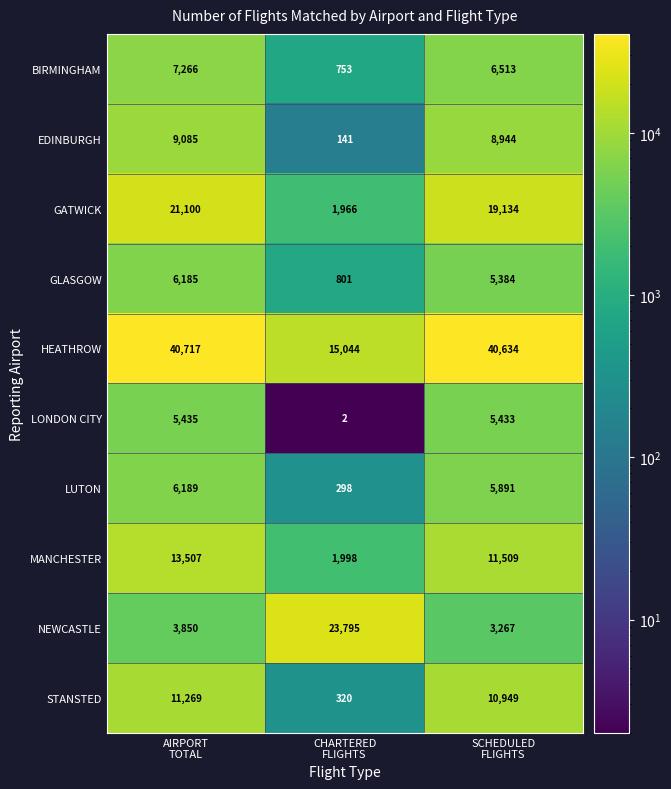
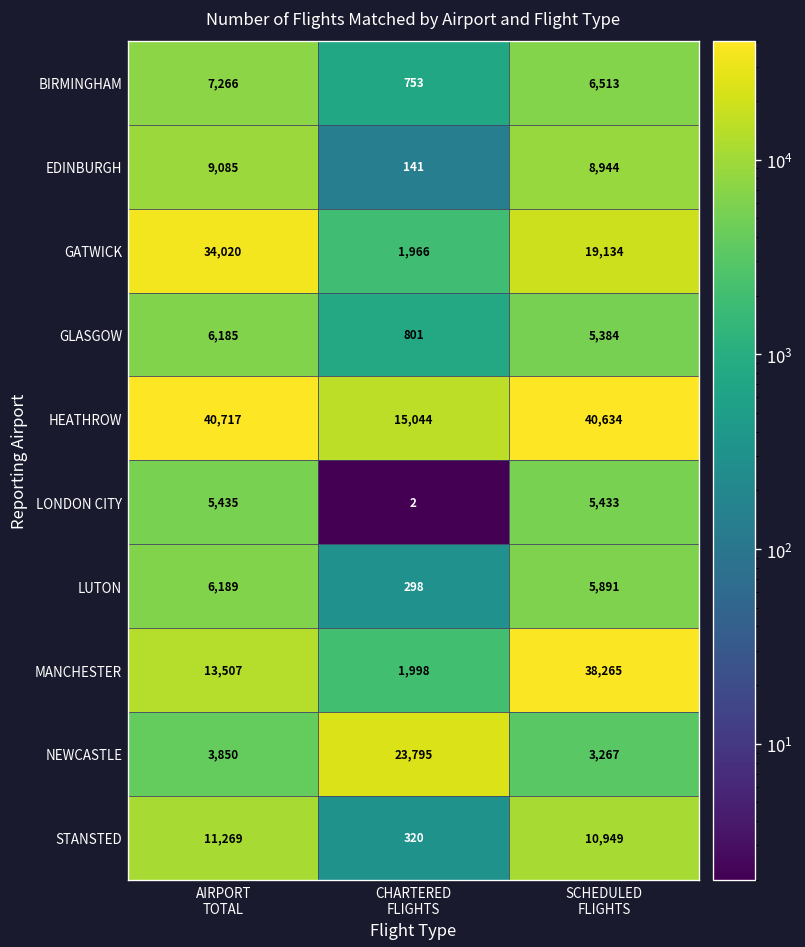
  {
    "BIRMINGHAM": {
      "AIRPORT TOTAL": "7,266",
      "CHARTERED FLIGHTS": "753",
      "SCHEDULED FLIGHTS": "6,513"
    },
    "EDINBURGH": {
      "AIRPORT TOTAL": "9,085",
      "CHARTERED FLIGHTS": "141",
      "SCHEDULED FLIGHTS": "8,944"
    },
    "GATWICK": {
-     "AIRPORT TOTAL": "21,100",
+     "AIRPORT TOTAL": "34,020",
      "CHARTERED FLIGHTS": "1,966",
      "SCHEDULED FLIGHTS": "19,134"
    },
    "GLASGOW": {
      "AIRPORT TOTAL": "6,185",
      "CHARTERED FLIGHTS": "801",
      "SCHEDULED FLIGHTS": "5,384"
    },
    "HEATHROW": {
      "AIRPORT TOTAL": "40,717",
      "CHARTERED FLIGHTS": "15,044",
      "SCHEDULED FLIGHTS": "40,634"
    },
    "LONDON CITY": {
      "AIRPORT TOTAL": "5,435",
      "CHARTERED FLIGHTS": "2",
      "SCHEDULED FLIGHTS": "5,433"
    },
    "LUTON": {
      "AIRPORT TOTAL": "6,189",
      "CHARTERED FLIGHTS": "298",
      "SCHEDULED FLIGHTS": "5,891"
    },
    "MANCHESTER": {
      "AIRPORT TOTAL": "13,507",
      "CHARTERED FLIGHTS": "1,998",
-     "SCHEDULED FLIGHTS": "11,509"
+     "SCHEDULED FLIGHTS": "38,265"
    },
    "NEWCASTLE": {
      "AIRPORT TOTAL": "3,850",
      "CHARTERED FLIGHTS": "23,795",
      "SCHEDULED FLIGHTS": "3,267"
    },
    "STANSTED": {
      "AIRPORT TOTAL": "11,269",
      "CHARTERED FLIGHTS": "320",
      "SCHEDULED FLIGHTS": "10,949"
    }
  }
